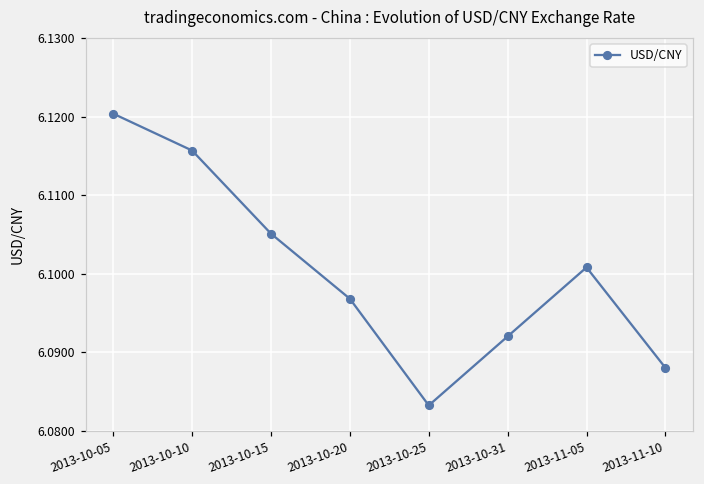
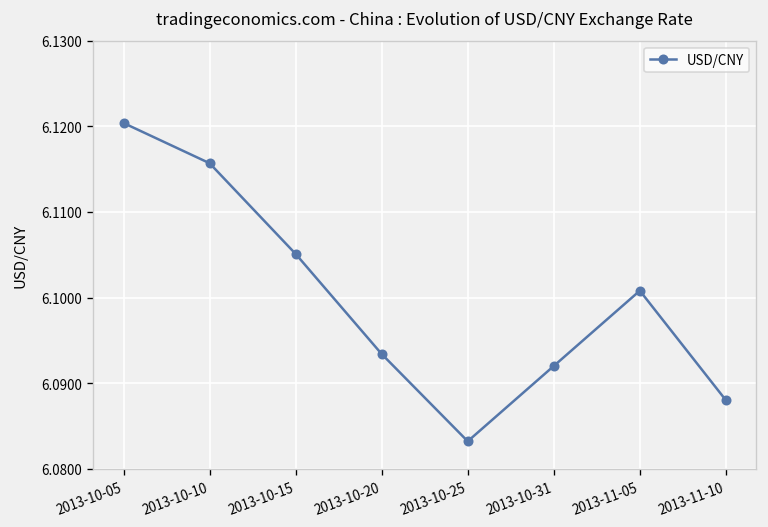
  {
    "2013-10-05": 6.120,
    "2013-10-10": 6.116,
    "2013-10-15": 6.105,
-   "2013-10-20": 6.097,
+   "2013-10-20": 6.093,
    "2013-10-25": 6.083,
    "2013-10-31": 6.092,
    "2013-11-05": 6.101,
    "2013-11-10": 6.088
  }
